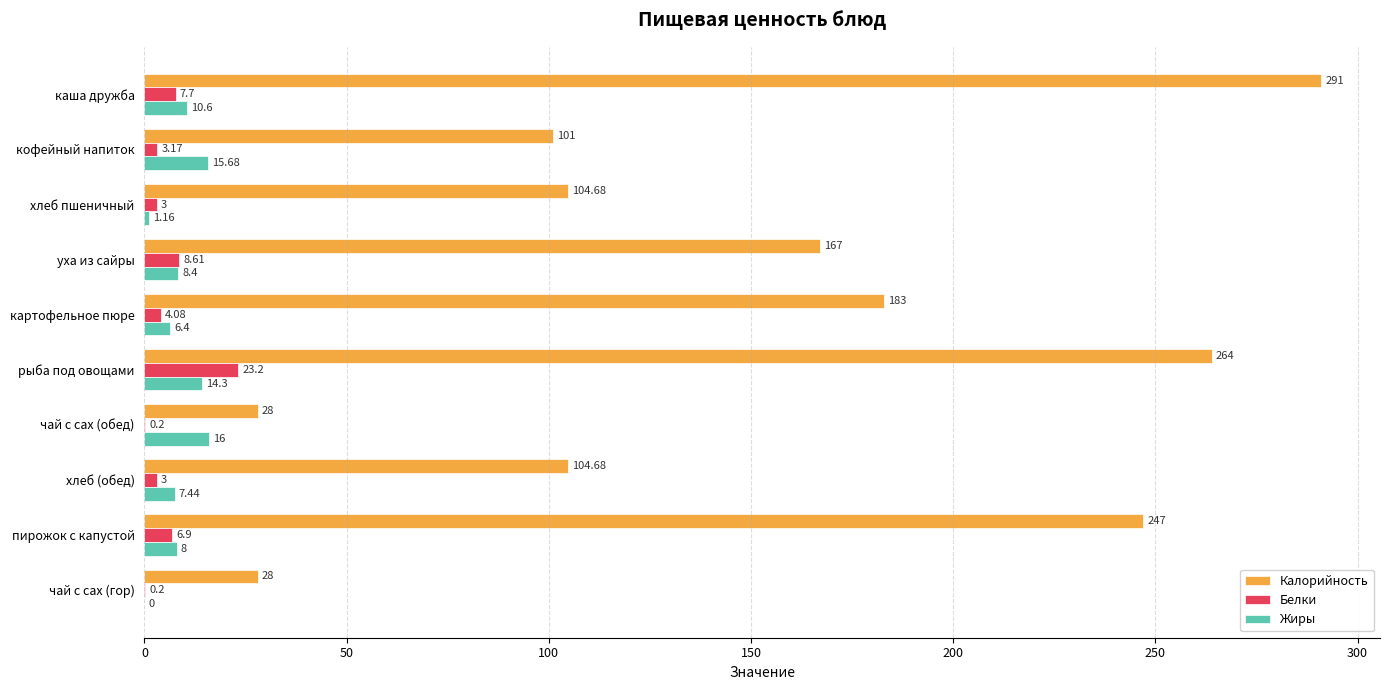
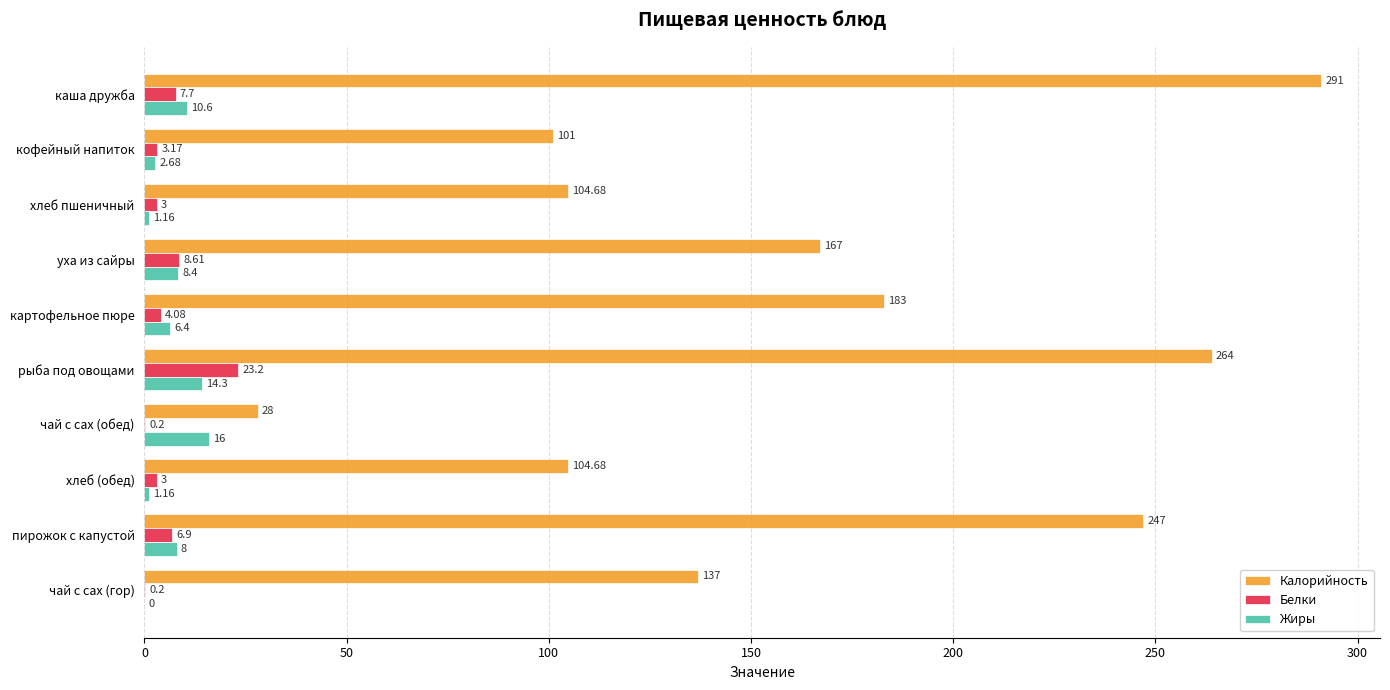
  {
    "Калорийность": {
      "каша дружба": 291,
      "кофейный напиток": 101,
      "хлеб пшеничный": 104.68,
      "уха из сайры": 167,
      "картофельное пюре": 183,
      "рыба под овощами": 264,
      "чай с сах (обед)": 28,
      "хлеб (обед)": 104.68,
      "пирожок с капустой": 247,
-     "чай с сах (гор)": 28
+     "чай с сах (гор)": 137
    },
    "Белки": {
      "каша дружба": 7.7,
      "кофейный напиток": 3.17,
      "хлеб пшеничный": 3,
      "уха из сайры": 8.61,
      "картофельное пюре": 4.08,
      "рыба под овощами": 23.2,
      "чай с сах (обед)": 0.2,
      "хлеб (обед)": 3,
      "пирожок с капустой": 6.9,
      "чай с сах (гор)": 0.2
    },
    "Жиры": {
      "каша дружба": 10.6,
-     "кофейный напиток": 15.68,
+     "кофейный напиток": 2.68,
      "хлеб пшеничный": 1.16,
      "уха из сайры": 8.4,
      "картофельное пюре": 6.4,
      "рыба под овощами": 14.3,
      "чай с сах (обед)": 16,
-     "хлеб (обед)": 7.44,
+     "хлеб (обед)": 1.16,
      "пирожок с капустой": 8,
      "чай с сах (гор)": 0
    }
  }
